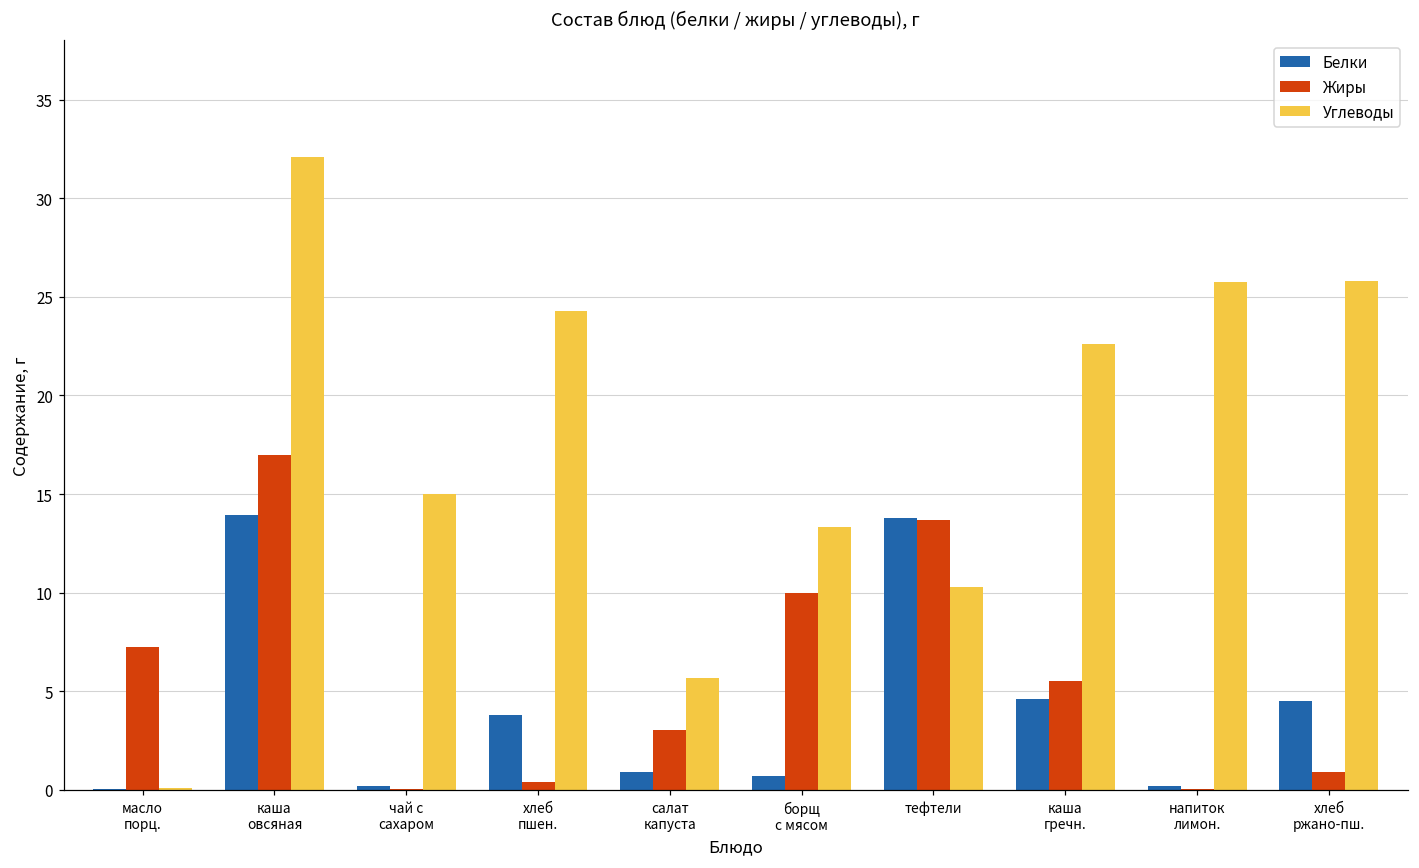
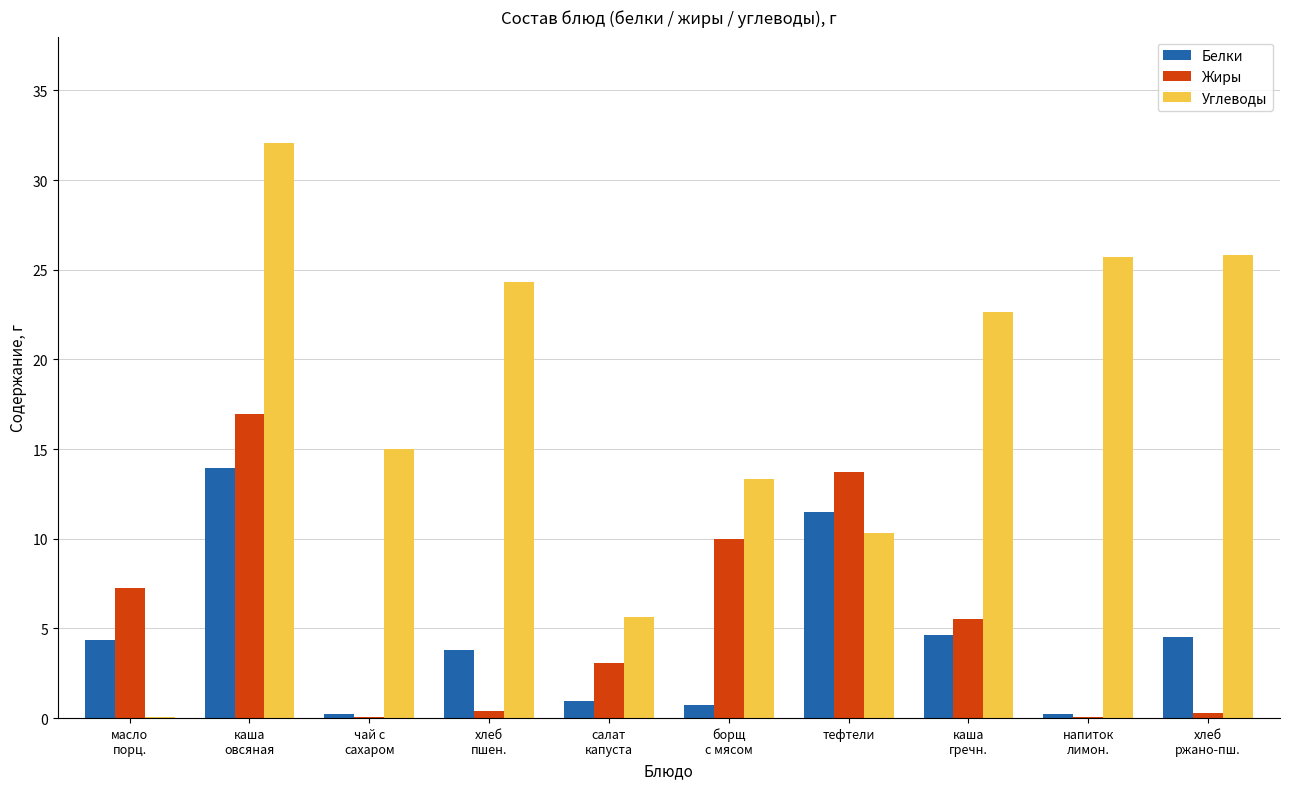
  {
    "Белки": {
-     "масло порц.": 0.1,
+     "масло порц.": 4.4,
      "каша овсяная": 14.0,
      "чай с сахаром": 0.2,
      "хлеб пшен.": 3.8,
      "салат капуста": 0.9,
      "борщ с мясом": 0.7,
-     "тефтели": 13.8,
+     "тефтели": 11.5,
      "каша гречн.": 4.6,
      "напиток лимон.": 0.2,
      "хлеб ржано-пш.": 4.5
    },
    "Жиры": {
      "масло порц.": 7.3,
      "каша овсяная": 17.0,
      "хлеб пшен.": 0.4,
      "салат капуста": 3.1,
      "борщ с мясом": 10.0,
      "тефтели": 13.7,
      "каша гречн.": 5.5,
-     "хлеб ржано-пш.": 0.9
+     "хлеб ржано-пш.": 0.3
    },
    "Углеводы": {
      "каша овсяная": 32.1,
      "чай с сахаром": 15.0,
      "хлеб пшен.": 24.3,
      "салат капуста": 5.7,
      "борщ с мясом": 13.4,
      "тефтели": 10.3,
      "каша гречн.": 22.6,
      "напиток лимон.": 25.7,
      "хлеб ржано-пш.": 25.8
    }
  }
